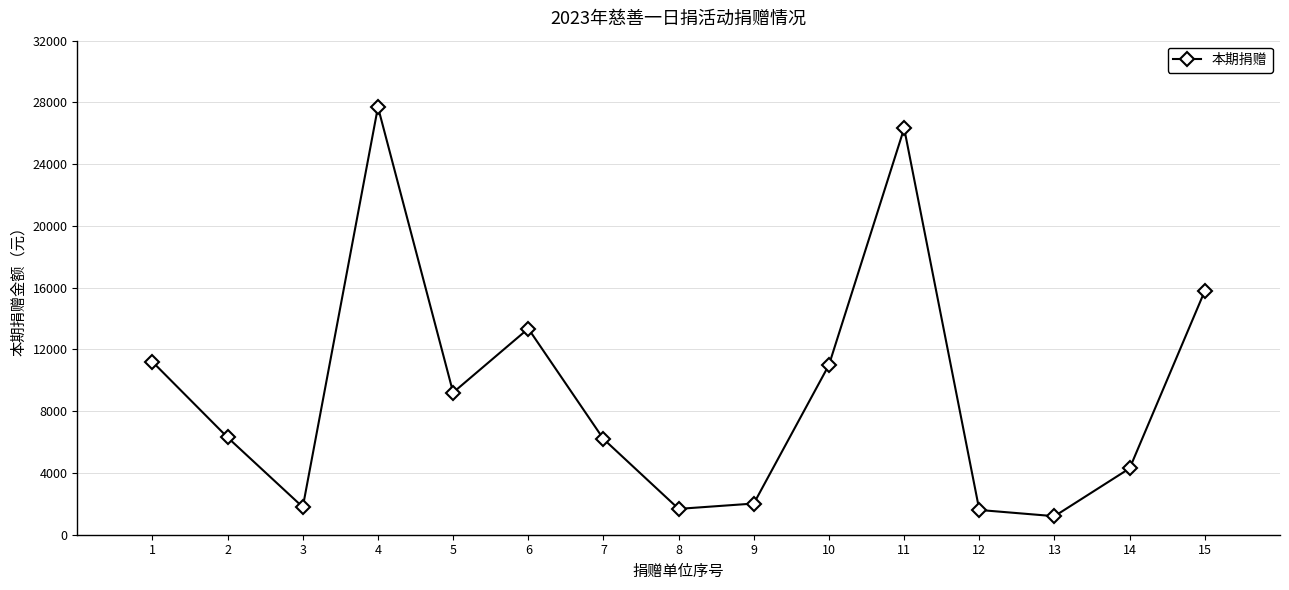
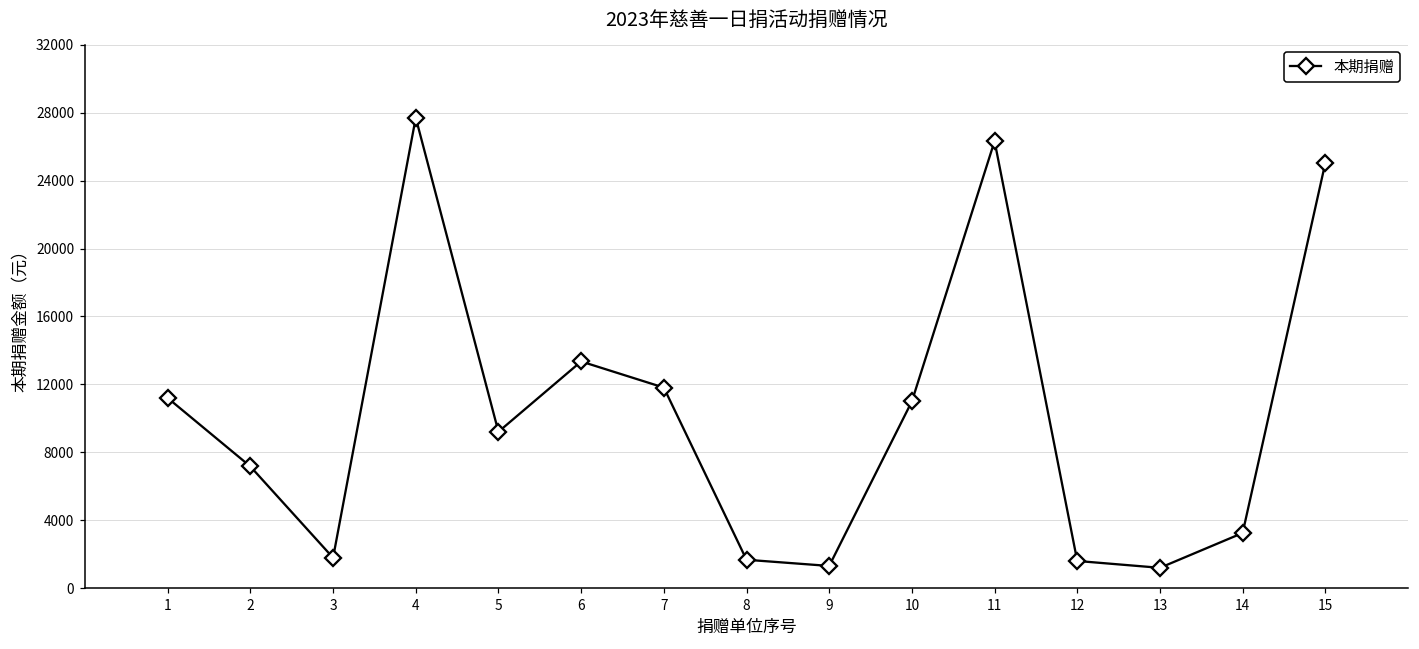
  {
    "1": 11200,
-   "2": 6300,
+   "2": 7200,
    "3": 1800,
    "4": 27700,
    "5": 9200,
    "6": 13400,
-   "7": 6200,
+   "7": 11800,
    "8": 1700,
-   "9": 2000,
+   "9": 1300,
    "10": 11000,
    "11": 26300,
    "12": 1600,
    "13": 1200,
-   "14": 4300,
-   "15": 15800
+   "14": 3300,
+   "15": 25000
  }
